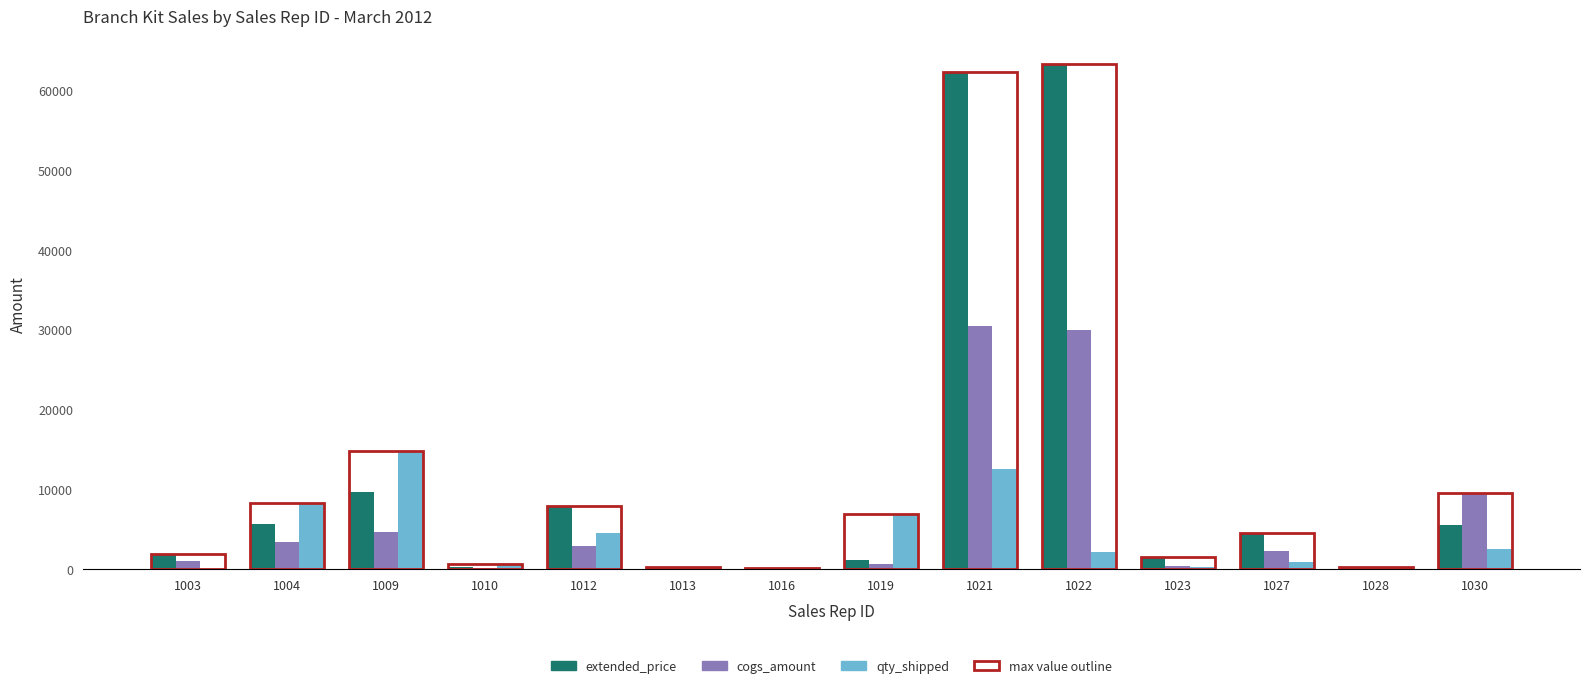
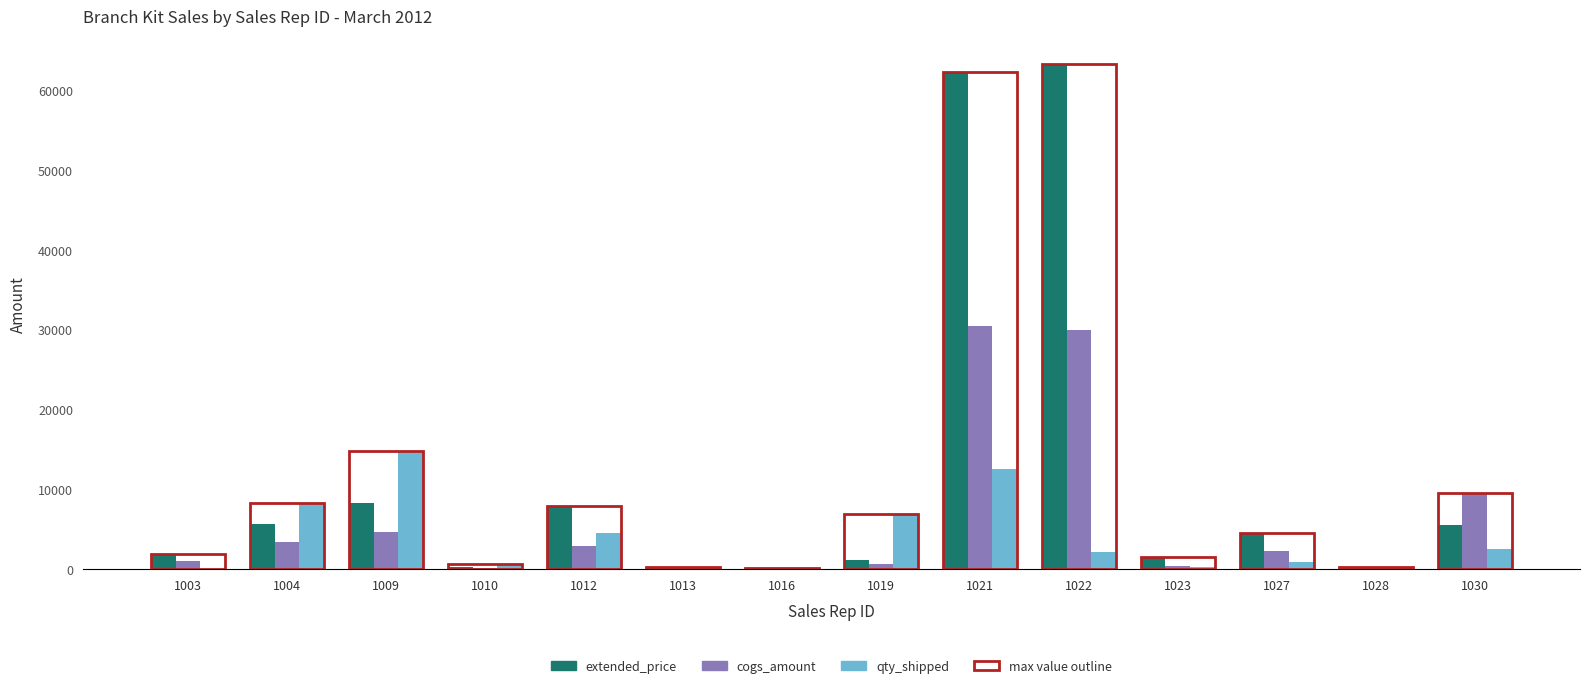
  {
    "extended_price": {
      "1003": 2000,
      "1004": 6000,
-     "1009": 10000,
+     "1009": 8000,
      "1012": 8000,
      "1019": 1000,
      "1021": 62000,
      "1022": 63000,
      "1023": 2000,
      "1027": 5000,
      "1030": 5000
    },
    "cogs_amount": {
      "1003": 1000,
      "1004": 3000,
      "1009": 5000,
      "1012": 3000,
      "1019": 1000,
      "1021": 30000,
      "1022": 30000,
      "1023": 0,
      "1027": 2000,
      "1030": 10000
    },
    "qty_shipped": {
      "1004": 8000,
      "1009": 15000,
      "1010": 1000,
      "1012": 5000,
      "1019": 7000,
      "1021": 13000,
      "1022": 2000,
      "1023": 0,
      "1027": 1000,
      "1030": 3000
    }
  }
